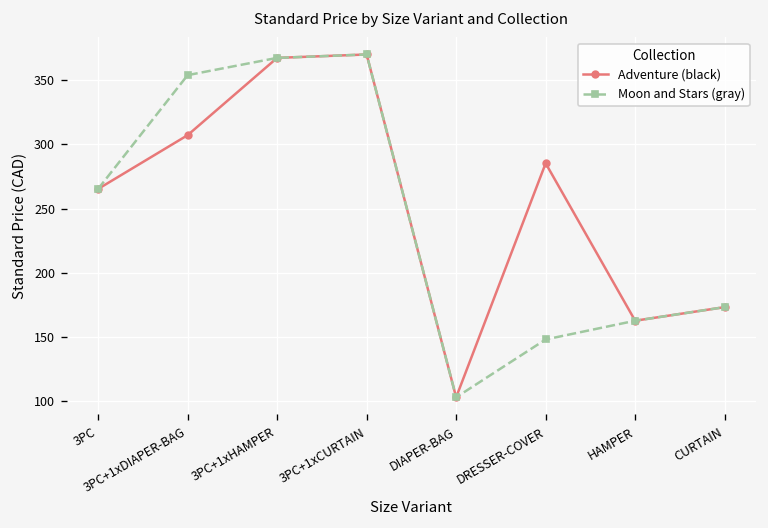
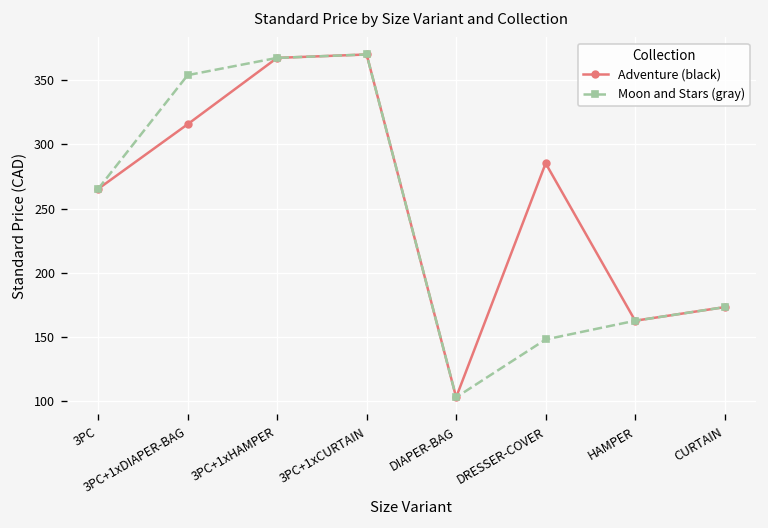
  {
    "Adventure (black)": {
-     "3PC+1xDIAPER-BAG": 307,
+     "3PC+1xDIAPER-BAG": 316,
      "DRESSER-COVER": 285
    },
    "Moon and Stars (gray)": {
      "3PC+1xDIAPER-BAG": 354,
      "DRESSER-COVER": 148
    }
  }
